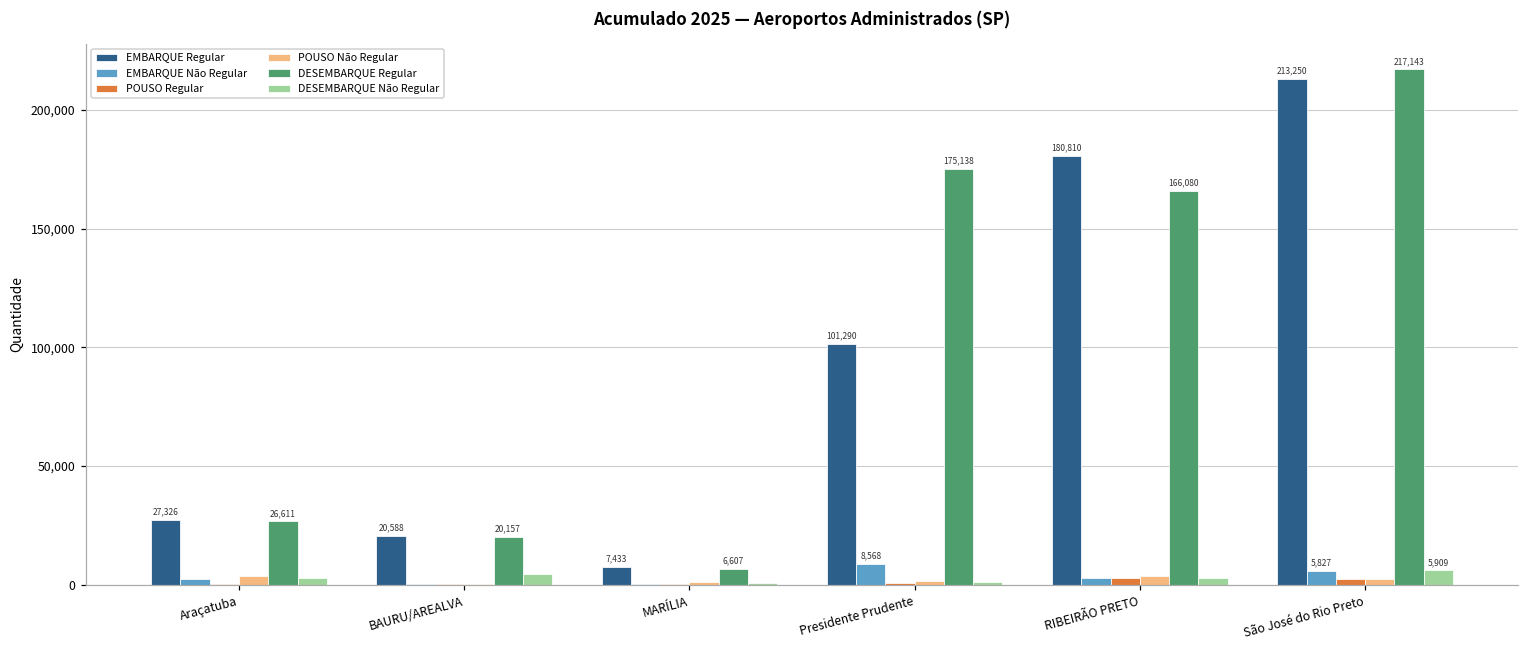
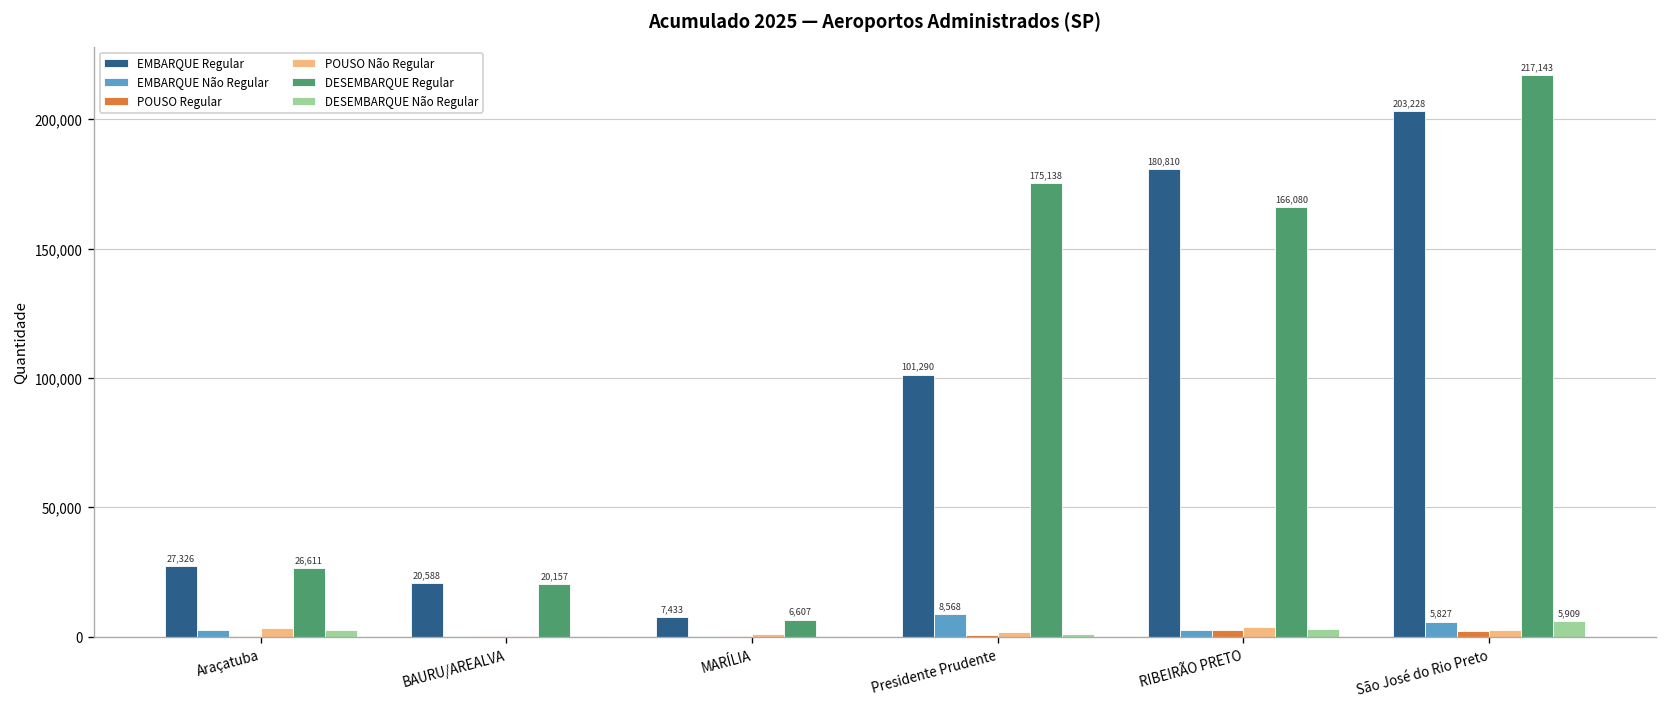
  {
    "EMBARQUE Regular": {
      "Araçatuba": "27,326",
      "BAURU/AREALVA": "20,588",
      "MARÍLIA": "7,433",
      "Presidente Prudente": "101,290",
      "RIBEIRÃO PRETO": "180,810",
-     "São José do Rio Preto": "213,250"
+     "São José do Rio Preto": "203,228"
    },
    "EMBARQUE Não Regular": {
      "Presidente Prudente": "8,568",
      "São José do Rio Preto": "5,827"
    },
    "POUSO Regular": {
      "RIBEIRÃO PRETO": "3,000",
      "São José do Rio Preto": "2,000"
    },
    "POUSO Não Regular": {
      "Araçatuba": "3,000",
      "Presidente Prudente": "2,000",
      "RIBEIRÃO PRETO": "4,000",
      "São José do Rio Preto": "2,000"
    },
    "DESEMBARQUE Regular": {
      "Araçatuba": "26,611",
      "BAURU/AREALVA": "20,157",
      "MARÍLIA": "6,607",
      "Presidente Prudente": "175,138",
      "RIBEIRÃO PRETO": "166,080",
      "São José do Rio Preto": "217,143"
    },
    "DESEMBARQUE Não Regular": {
      "Araçatuba": "3,000",
-     "BAURU/AREALVA": "4,000",
+     "BAURU/AREALVA": "0",
      "RIBEIRÃO PRETO": "3,000"
    }
  }
